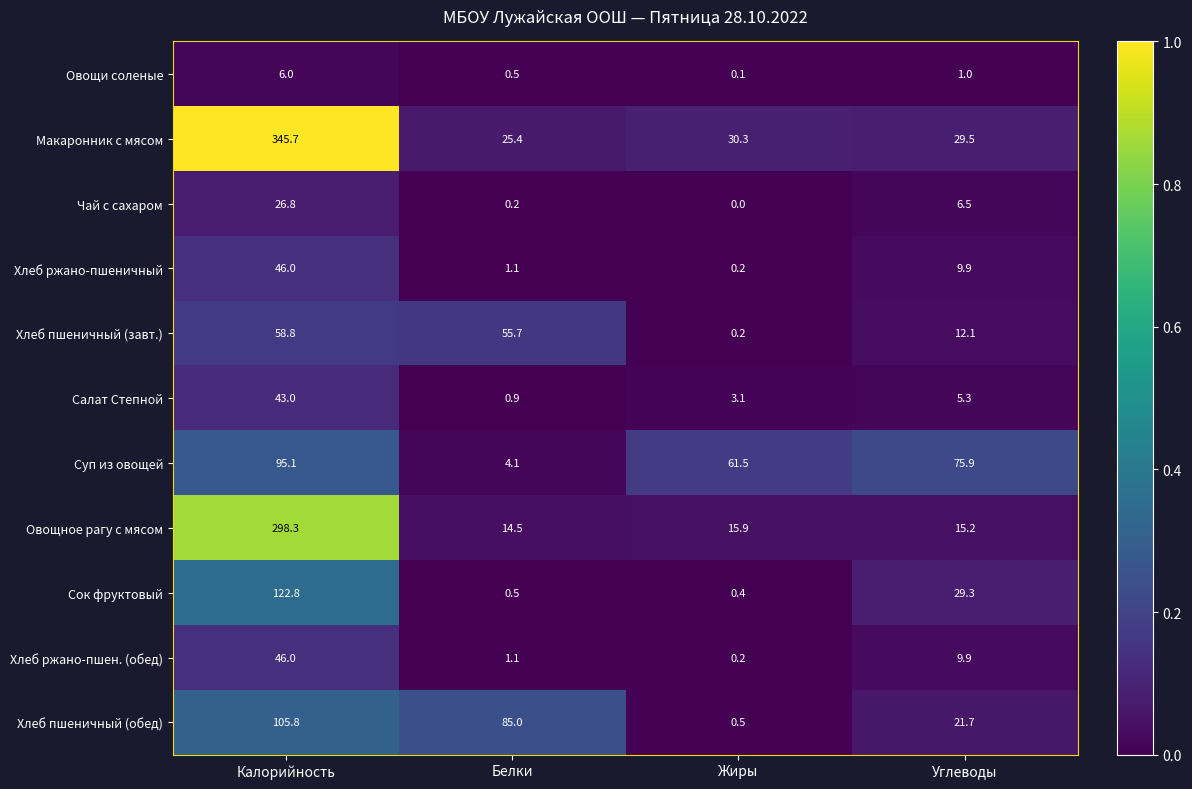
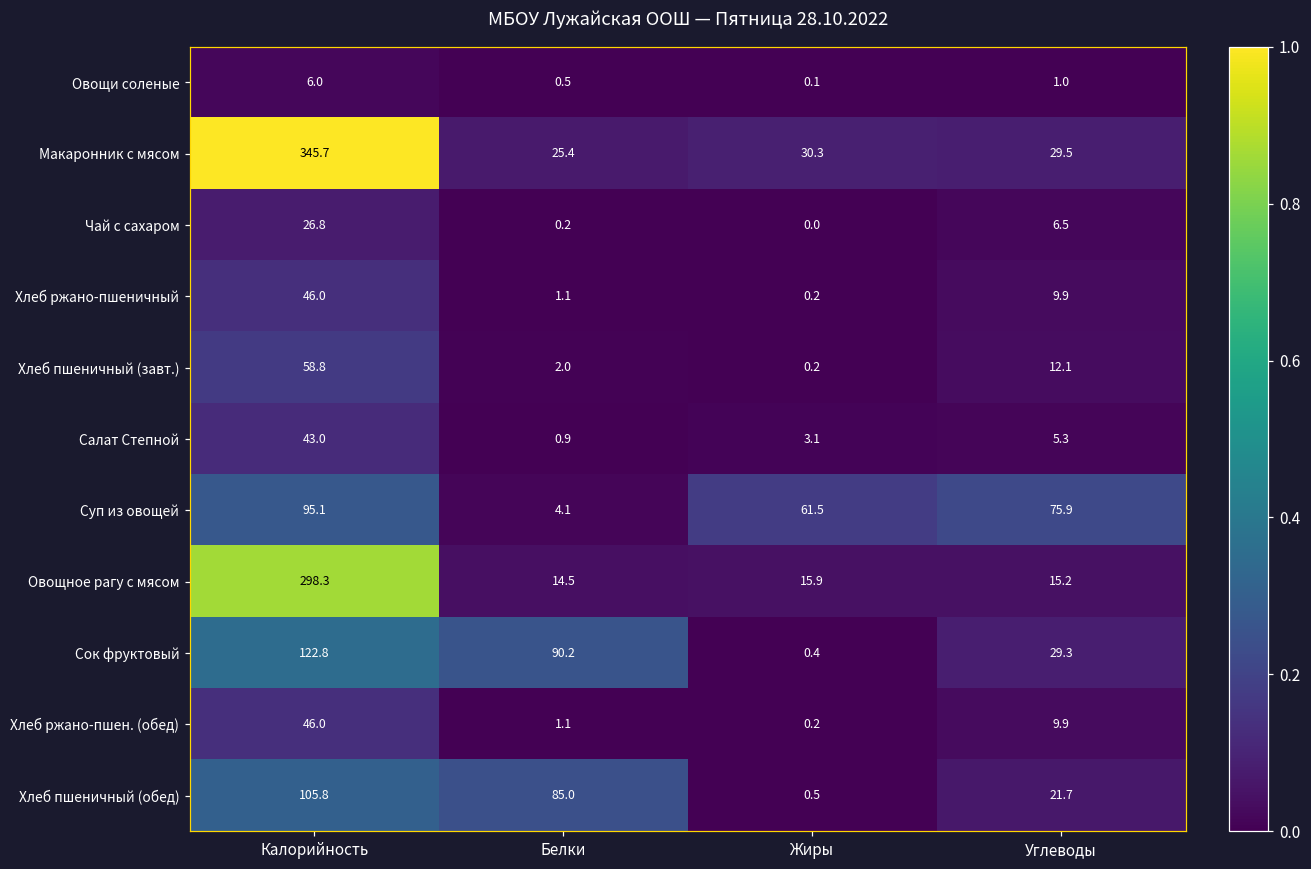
  {
    "Овощи соленые": {
      "Калорийность": 6.0,
      "Белки": 0.5,
      "Жиры": 0.1,
      "Углеводы": 1.0
    },
    "Макаронник с мясом": {
      "Калорийность": 345.7,
      "Белки": 25.4,
      "Жиры": 30.3,
      "Углеводы": 29.5
    },
    "Чай с сахаром": {
      "Калорийность": 26.8,
      "Белки": 0.2,
      "Жиры": 0.0,
      "Углеводы": 6.5
    },
    "Хлеб ржано-пшеничный": {
      "Калорийность": 46.0,
      "Белки": 1.1,
      "Жиры": 0.2,
      "Углеводы": 9.9
    },
    "Хлеб пшеничный (завт.)": {
      "Калорийность": 58.8,
-     "Белки": 55.7,
+     "Белки": 2.0,
      "Жиры": 0.2,
      "Углеводы": 12.1
    },
    "Салат Степной": {
      "Калорийность": 43.0,
      "Белки": 0.9,
      "Жиры": 3.1,
      "Углеводы": 5.3
    },
    "Суп из овощей": {
      "Калорийность": 95.1,
      "Белки": 4.1,
      "Жиры": 61.5,
      "Углеводы": 75.9
    },
    "Овощное рагу с мясом": {
      "Калорийность": 298.3,
      "Белки": 14.5,
      "Жиры": 15.9,
      "Углеводы": 15.2
    },
    "Сок фруктовый": {
      "Калорийность": 122.8,
-     "Белки": 0.5,
+     "Белки": 90.2,
      "Жиры": 0.4,
      "Углеводы": 29.3
    },
    "Хлеб ржано-пшен. (обед)": {
      "Калорийность": 46.0,
      "Белки": 1.1,
      "Жиры": 0.2,
      "Углеводы": 9.9
    },
    "Хлеб пшеничный (обед)": {
      "Калорийность": 105.8,
      "Белки": 85.0,
      "Жиры": 0.5,
      "Углеводы": 21.7
    }
  }
